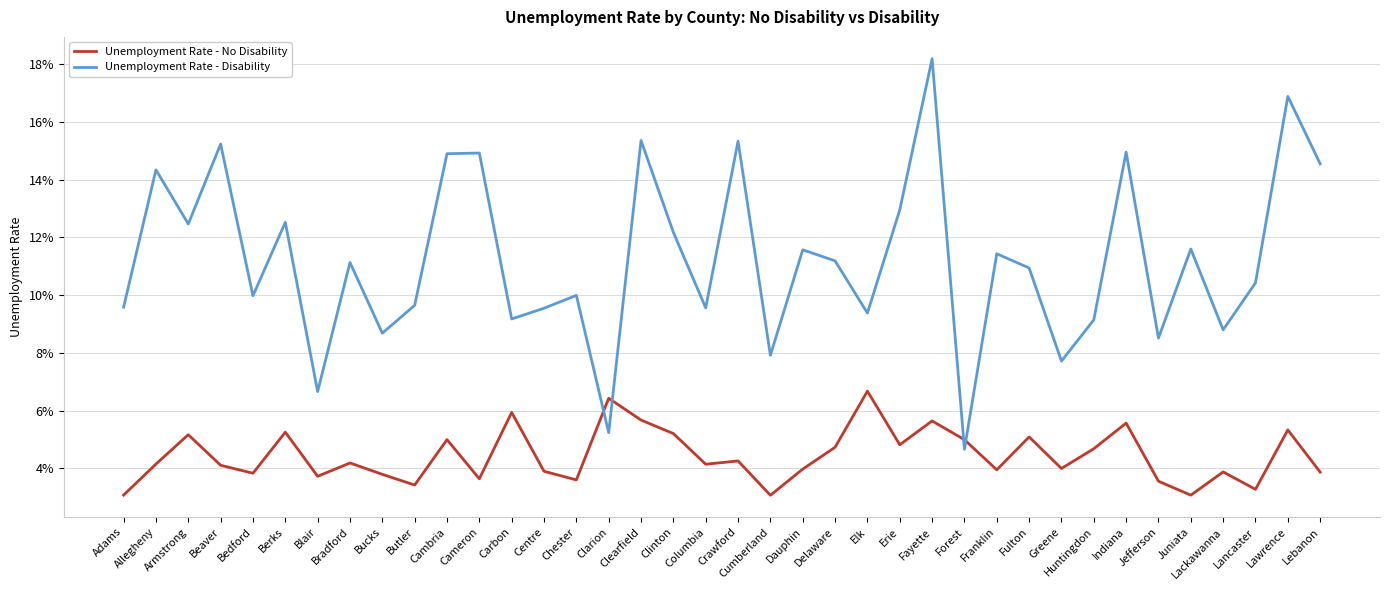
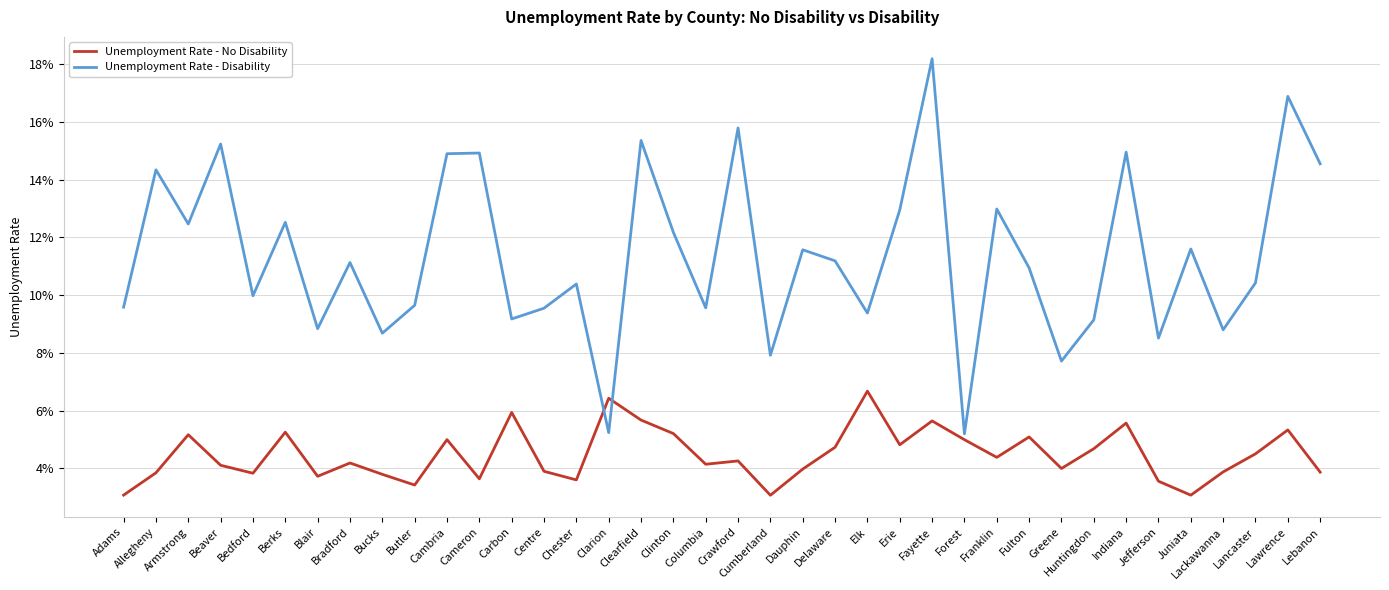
  {
    "Unemployment Rate - No Disability": {
      "Adams": "3.1%",
-     "Allegheny": "4.1%",
+     "Allegheny": "3.8%",
      "Armstrong": "5.2%",
      "Beaver": "4.1%",
      "Bedford": "3.8%",
      "Berks": "5.3%",
      "Blair": "3.7%",
      "Bradford": "4.2%",
      "Bucks": "3.8%",
      "Butler": "3.4%",
      "Cambria": "5.0%",
      "Cameron": "3.6%",
      "Carbon": "5.9%",
      "Centre": "3.9%",
      "Chester": "3.6%",
      "Clarion": "6.4%",
      "Clearfield": "5.7%",
      "Clinton": "5.2%",
      "Columbia": "4.1%",
      "Crawford": "4.3%",
      "Cumberland": "3.1%",
      "Dauphin": "4.0%",
      "Delaware": "4.7%",
      "Elk": "6.7%",
      "Erie": "4.8%",
      "Fayette": "5.6%",
      "Forest": "5.0%",
-     "Franklin": "4.0%",
+     "Franklin": "4.4%",
      "Fulton": "5.1%",
      "Greene": "4.0%",
      "Huntingdon": "4.7%",
      "Indiana": "5.6%",
      "Jefferson": "3.6%",
      "Juniata": "3.1%",
      "Lackawanna": "3.9%",
-     "Lancaster": "3.3%",
+     "Lancaster": "4.5%",
      "Lawrence": "5.3%",
      "Lebanon": "3.9%"
    },
    "Unemployment Rate - Disability": {
      "Adams": "9.6%",
      "Allegheny": "14.3%",
      "Armstrong": "12.5%",
      "Beaver": "15.2%",
      "Bedford": "10.0%",
      "Berks": "12.5%",
-     "Blair": "6.7%",
+     "Blair": "8.8%",
      "Bradford": "11.1%",
      "Bucks": "8.7%",
      "Butler": "9.6%",
      "Cambria": "14.9%",
      "Cameron": "14.9%",
      "Carbon": "9.2%",
      "Centre": "9.5%",
-     "Chester": "10.0%",
+     "Chester": "10.4%",
      "Clarion": "5.2%",
      "Clearfield": "15.4%",
      "Clinton": "12.2%",
      "Columbia": "9.6%",
-     "Crawford": "15.3%",
+     "Crawford": "15.8%",
      "Cumberland": "7.9%",
      "Dauphin": "11.6%",
      "Delaware": "11.2%",
      "Elk": "9.4%",
      "Erie": "13.0%",
      "Fayette": "18.2%",
-     "Forest": "4.7%",
-     "Franklin": "11.4%",
+     "Forest": "5.2%",
+     "Franklin": "13.0%",
      "Fulton": "10.9%",
      "Greene": "7.7%",
      "Huntingdon": "9.1%",
      "Indiana": "15.0%",
      "Jefferson": "8.5%",
      "Juniata": "11.6%",
      "Lackawanna": "8.8%",
      "Lancaster": "10.4%",
      "Lawrence": "16.9%",
      "Lebanon": "14.6%"
    }
  }
